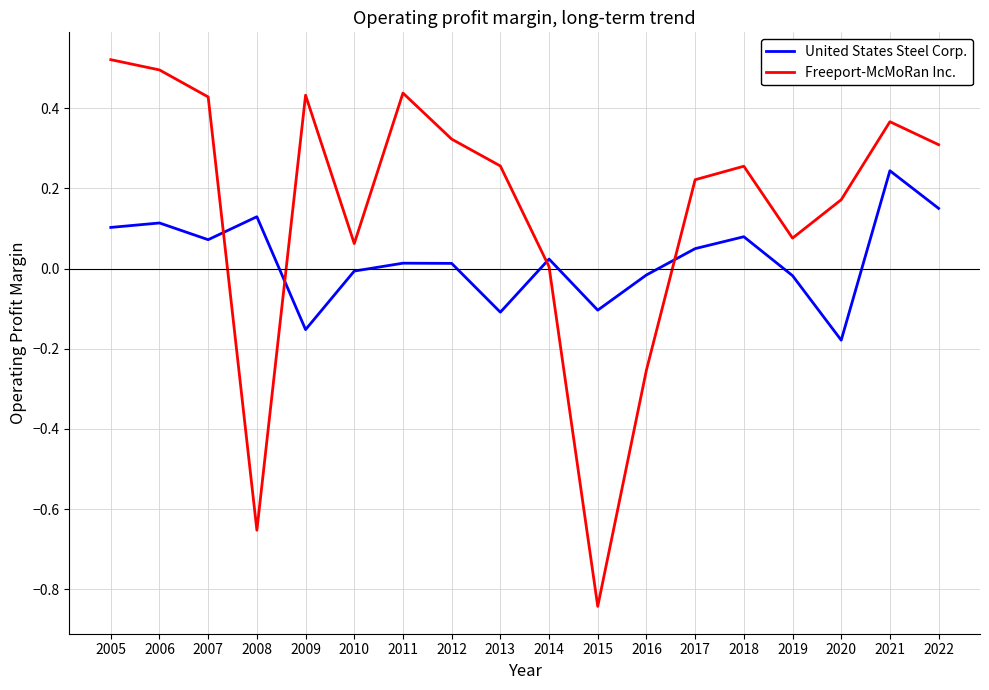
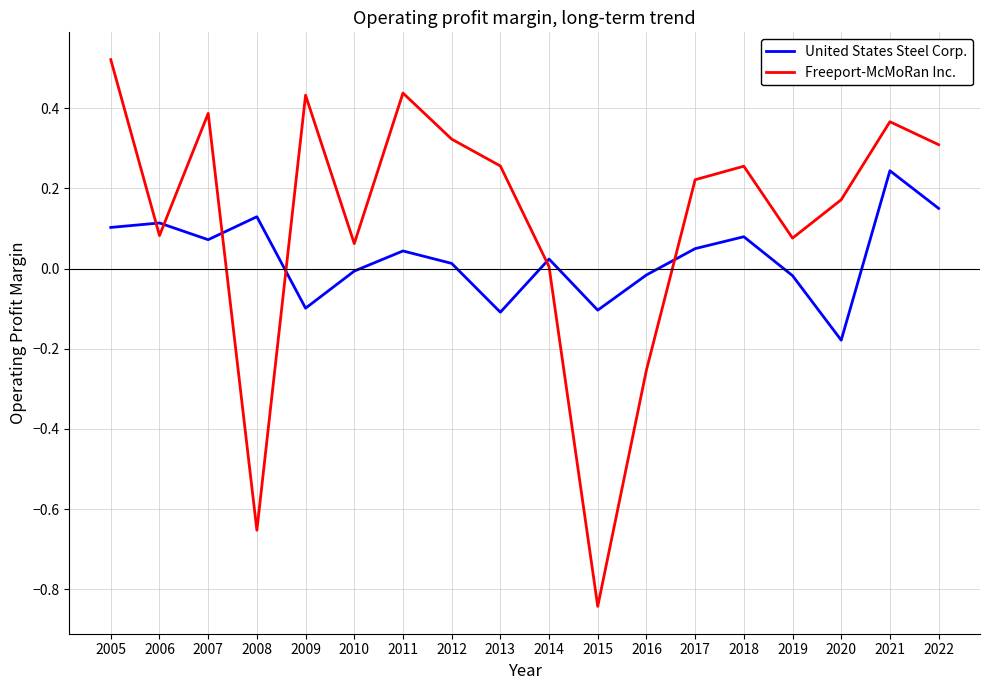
  {
    "United States Steel Corp.": {
      "2005": 0.10,
      "2006": 0.11,
      "2007": 0.07,
      "2008": 0.13,
-     "2009": -0.15,
+     "2009": -0.10,
      "2010": -0.01,
-     "2011": 0.01,
+     "2011": 0.04,
      "2012": 0.01,
      "2013": -0.11,
      "2014": 0.02,
      "2015": -0.10,
      "2016": -0.02,
      "2017": 0.05,
      "2018": 0.08,
      "2019": -0.02,
      "2020": -0.18,
      "2021": 0.24,
      "2022": 0.15
    },
    "Freeport-McMoRan Inc.": {
      "2005": 0.52,
-     "2006": 0.50,
-     "2007": 0.43,
+     "2006": 0.08,
+     "2007": 0.39,
      "2008": -0.65,
      "2009": 0.43,
      "2010": 0.06,
      "2011": 0.44,
      "2012": 0.32,
      "2013": 0.26,
      "2014": 0.00,
      "2015": -0.84,
      "2016": -0.25,
      "2017": 0.22,
      "2018": 0.26,
      "2019": 0.08,
      "2020": 0.17,
      "2021": 0.37,
      "2022": 0.31
    }
  }
